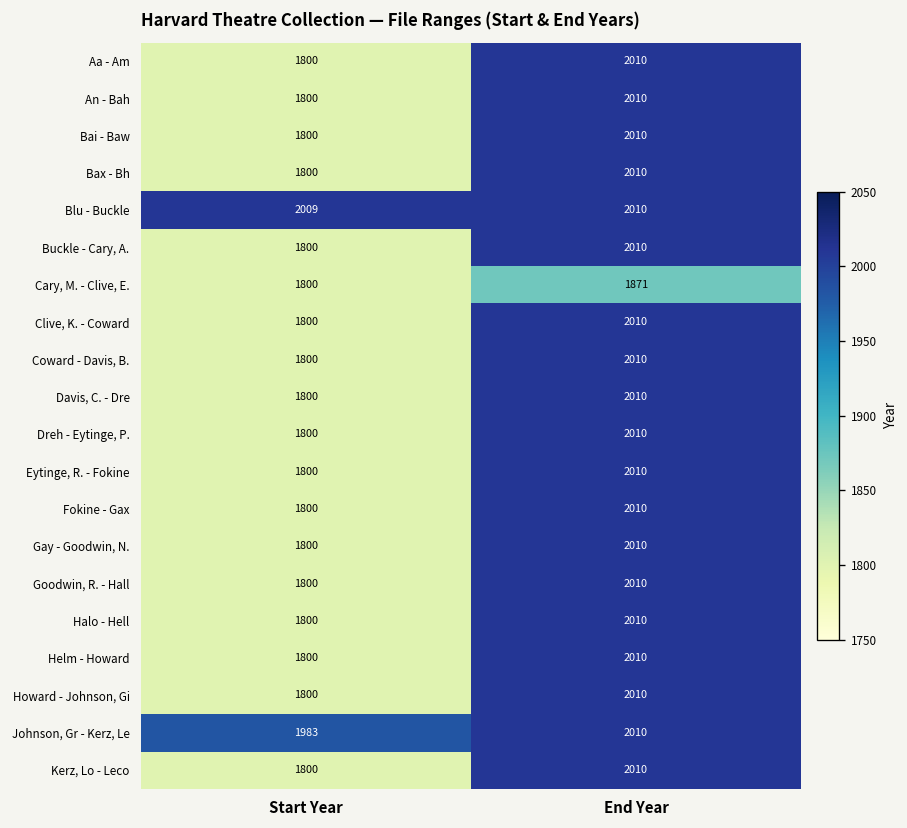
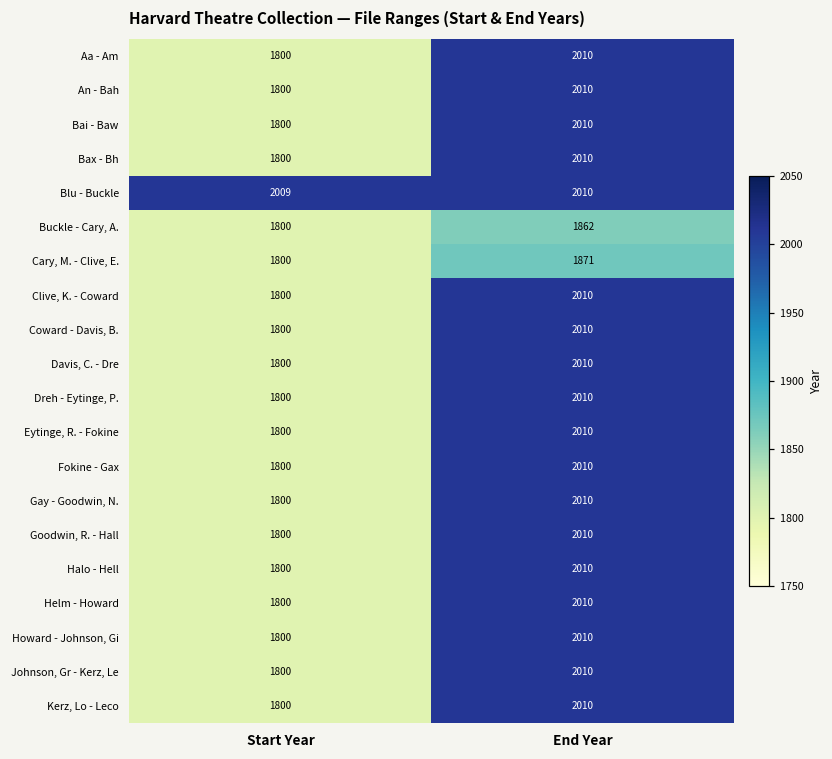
  {
    "Aa - Am": {
      "Start Year": 1800,
      "End Year": 2010
    },
    "An - Bah": {
      "Start Year": 1800,
      "End Year": 2010
    },
    "Bai - Baw": {
      "Start Year": 1800,
      "End Year": 2010
    },
    "Bax - Bh": {
      "Start Year": 1800,
      "End Year": 2010
    },
    "Blu - Buckle": {
      "Start Year": 2009,
      "End Year": 2010
    },
    "Buckle - Cary, A.": {
      "Start Year": 1800,
-     "End Year": 2010
+     "End Year": 1862
    },
    "Cary, M. - Clive, E.": {
      "Start Year": 1800,
      "End Year": 1871
    },
    "Clive, K. - Coward": {
      "Start Year": 1800,
      "End Year": 2010
    },
    "Coward - Davis, B.": {
      "Start Year": 1800,
      "End Year": 2010
    },
    "Davis, C. - Dre": {
      "Start Year": 1800,
      "End Year": 2010
    },
    "Dreh - Eytinge, P.": {
      "Start Year": 1800,
      "End Year": 2010
    },
    "Eytinge, R. - Fokine": {
      "Start Year": 1800,
      "End Year": 2010
    },
    "Fokine - Gax": {
      "Start Year": 1800,
      "End Year": 2010
    },
    "Gay - Goodwin, N.": {
      "Start Year": 1800,
      "End Year": 2010
    },
    "Goodwin, R. - Hall": {
      "Start Year": 1800,
      "End Year": 2010
    },
    "Halo - Hell": {
      "Start Year": 1800,
      "End Year": 2010
    },
    "Helm - Howard": {
      "Start Year": 1800,
      "End Year": 2010
    },
    "Howard - Johnson, Gi": {
      "Start Year": 1800,
      "End Year": 2010
    },
    "Johnson, Gr - Kerz, Le": {
-     "Start Year": 1983,
+     "Start Year": 1800,
      "End Year": 2010
    },
    "Kerz, Lo - Leco": {
      "Start Year": 1800,
      "End Year": 2010
    }
  }
